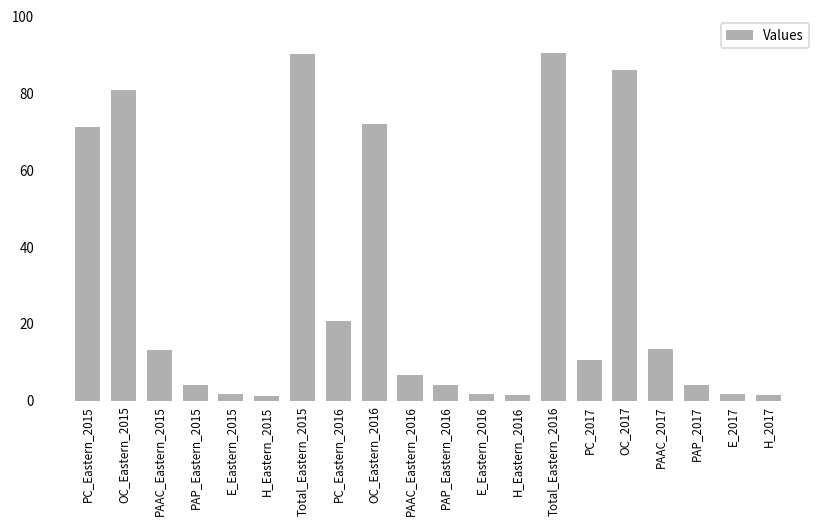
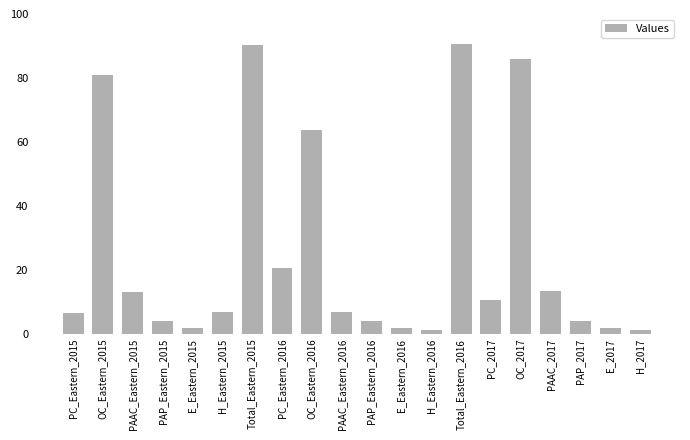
  {
-   "PC_Eastern_2015": 71,
+   "PC_Eastern_2015": 7,
    "OC_Eastern_2015": 81,
    "PAAC_Eastern_2015": 13,
    "PAP_Eastern_2015": 4,
    "E_Eastern_2015": 2,
-   "H_Eastern_2015": 1,
+   "H_Eastern_2015": 7,
    "Total_Eastern_2015": 90,
    "PC_Eastern_2016": 21,
-   "OC_Eastern_2016": 72,
+   "OC_Eastern_2016": 64,
    "PAAC_Eastern_2016": 7,
    "PAP_Eastern_2016": 4,
    "E_Eastern_2016": 2,
    "H_Eastern_2016": 1,
    "Total_Eastern_2016": 91,
    "PC_2017": 10,
    "OC_2017": 86,
    "PAAC_2017": 13,
    "PAP_2017": 4,
    "E_2017": 2,
    "H_2017": 1
  }
